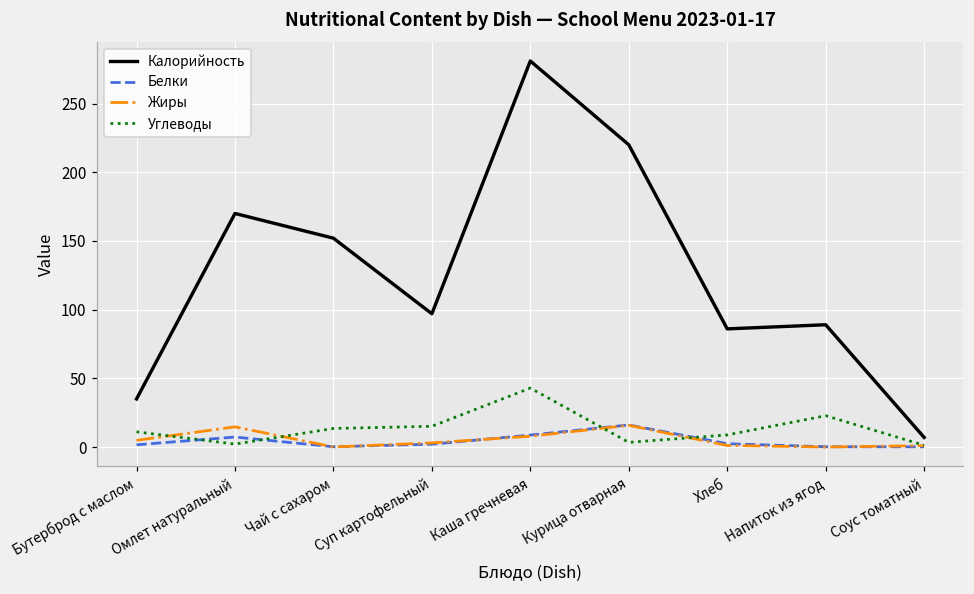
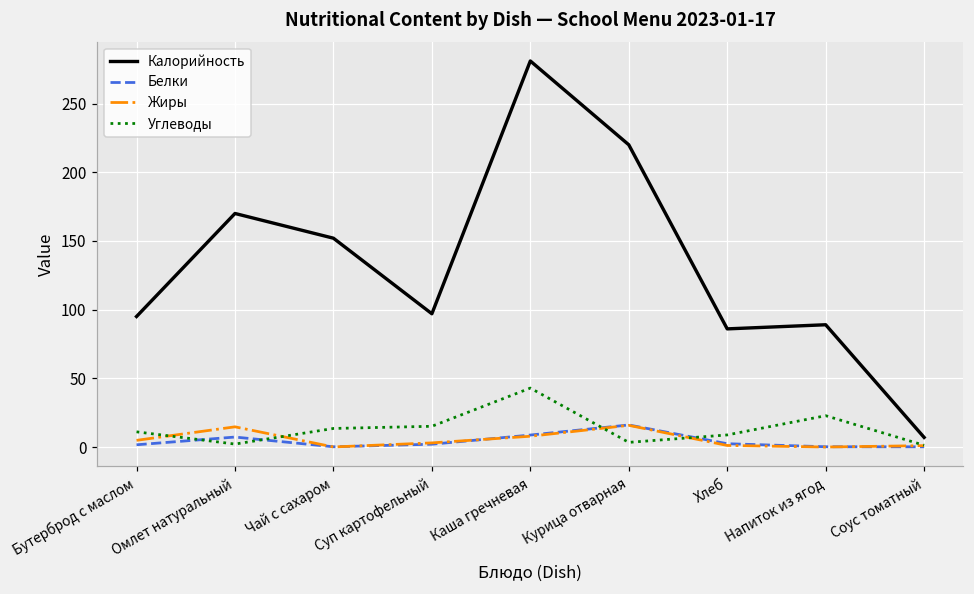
  {
    "Калорийность": {
-     "Бутерброд с маслом": 35,
+     "Бутерброд с маслом": 95,
      "Омлет натуральный": 170,
      "Чай с сахаром": 152,
      "Суп картофельный": 97,
      "Каша гречневая": 281,
      "Курица отварная": 220,
      "Хлеб": 86,
      "Напиток из ягод": 89,
      "Соус томатный": 7
    },
    "Белки": {
      "Бутерброд с маслом": 2,
      "Омлет натуральный": 7
    },
    "Жиры": {
      "Бутерброд с маслом": 5,
      "Омлет натуральный": 15
    },
    "Углеводы": {
      "Бутерброд с маслом": 11,
      "Омлет натуральный": 2,
      "Чай с сахаром": 14,
      "Суп картофельный": 15,
      "Каша гречневая": 43,
      "Курица отварная": 3,
      "Хлеб": 9,
      "Напиток из ягод": 23
    }
  }
